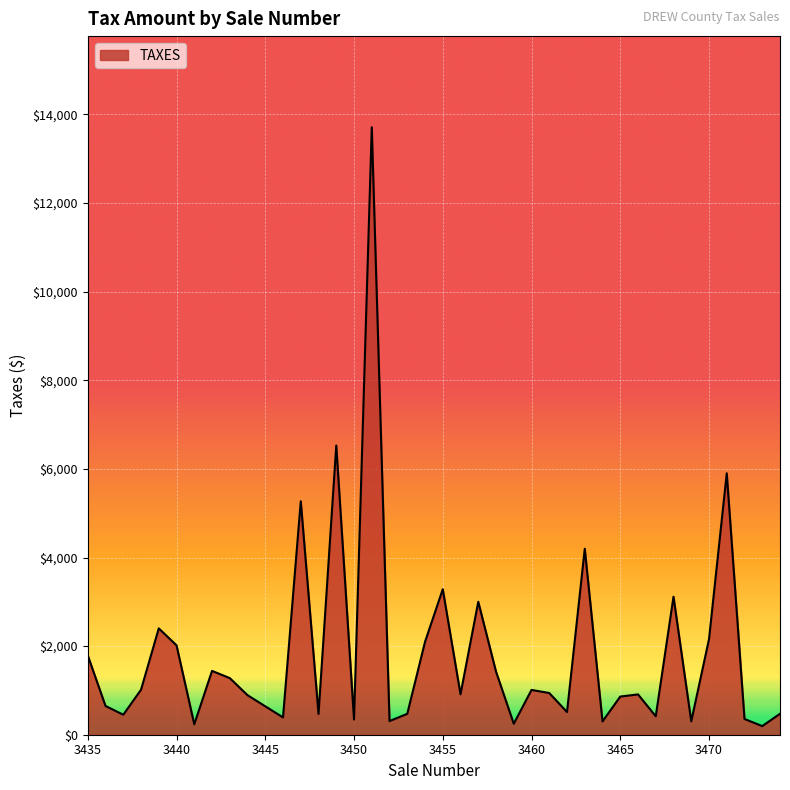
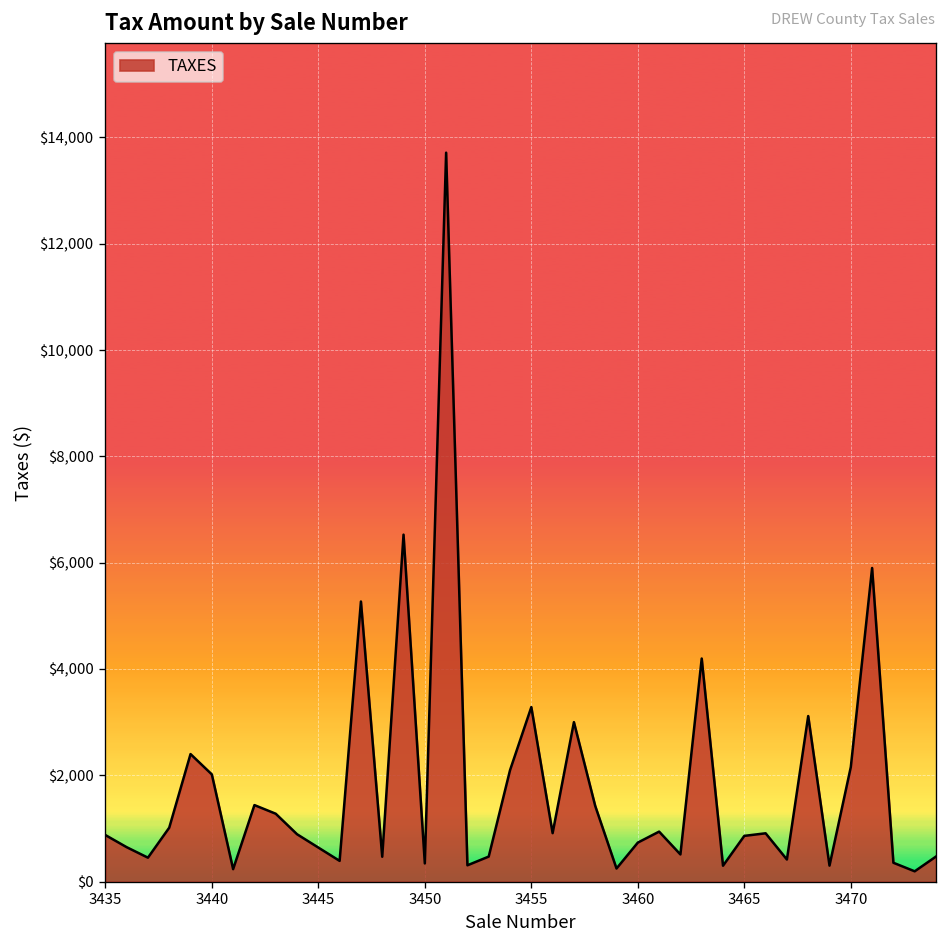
  {
-   "3435": "$1,800",
+   "3435": "$900",
    "3440": "$2,000",
    "3450": "$300",
    "3455": "$3,300",
-   "3460": "$1,000",
+   "3460": "$700",
    "3465": "$900",
    "3470": "$2,200"
  }
